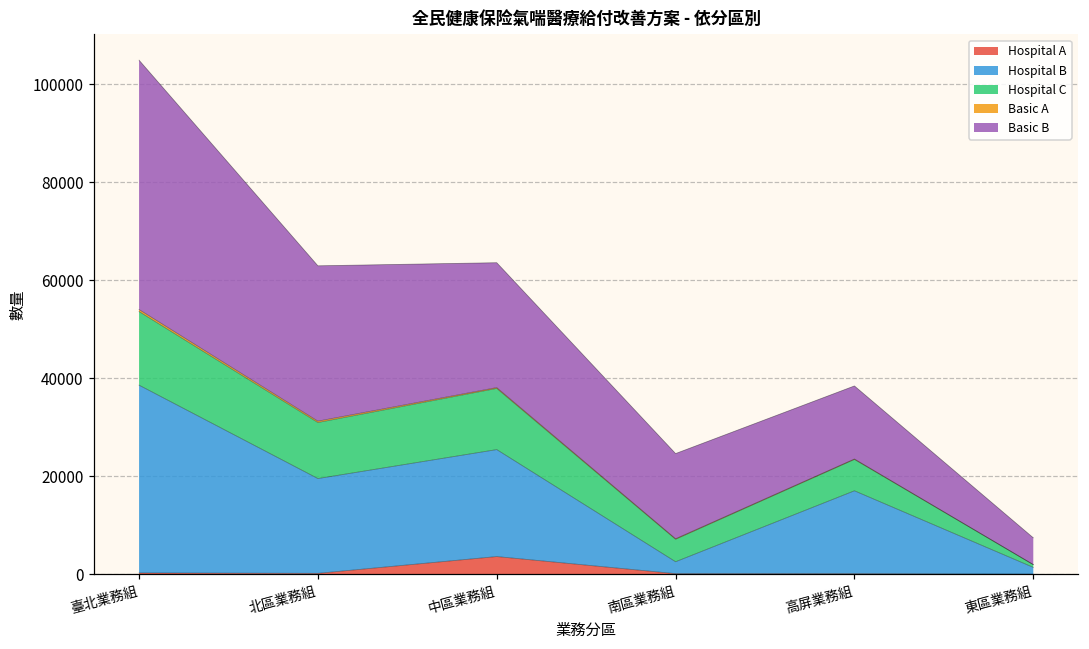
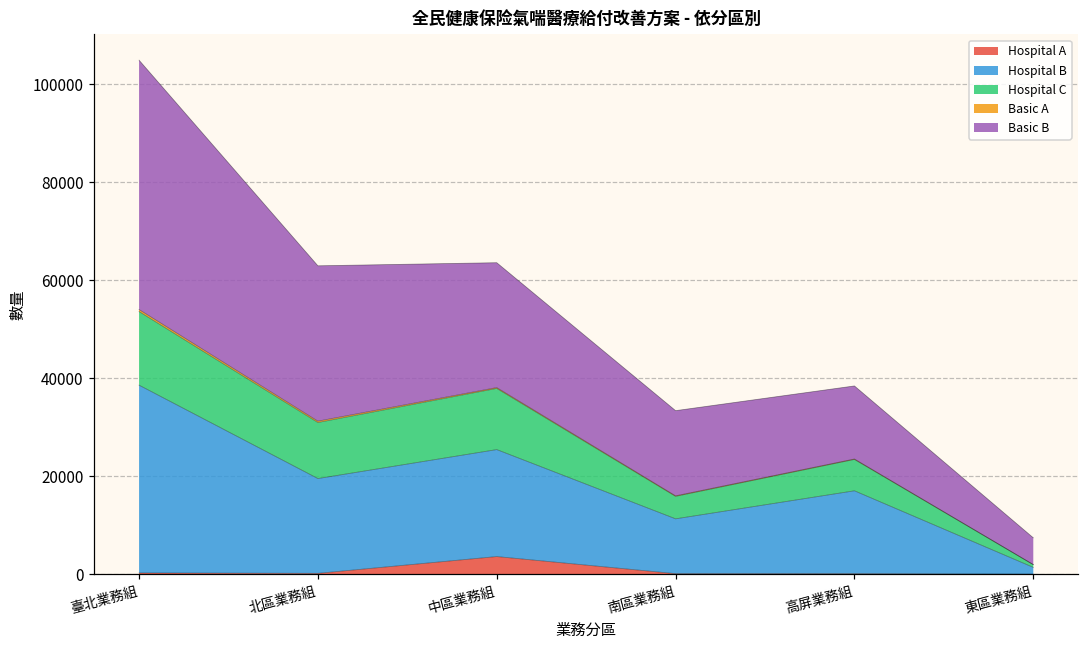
  {
    "Hospital A": {
      "臺北業務組": 0,
      "北區業務組": 0,
      "中區業務組": 4000,
      "南區業務組": 0,
      "高屏業務組": 0,
      "東區業務組": 0
    },
    "Hospital B": {
      "臺北業務組": 38000,
      "北區業務組": 19000,
      "中區業務組": 22000,
-     "南區業務組": 2000,
+     "南區業務組": 11000,
      "高屏業務組": 17000
    },
    "Basic B": {
      "臺北業務組": 51000,
      "北區業務組": 32000,
      "中區業務組": 25000,
      "南區業務組": 17000,
      "高屏業務組": 15000,
      "東區業務組": 5000
    }
  }
